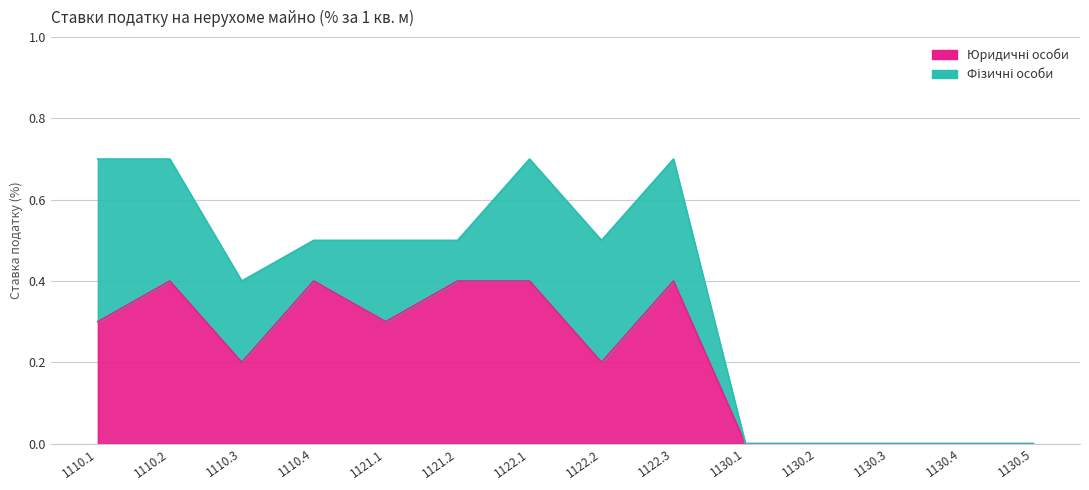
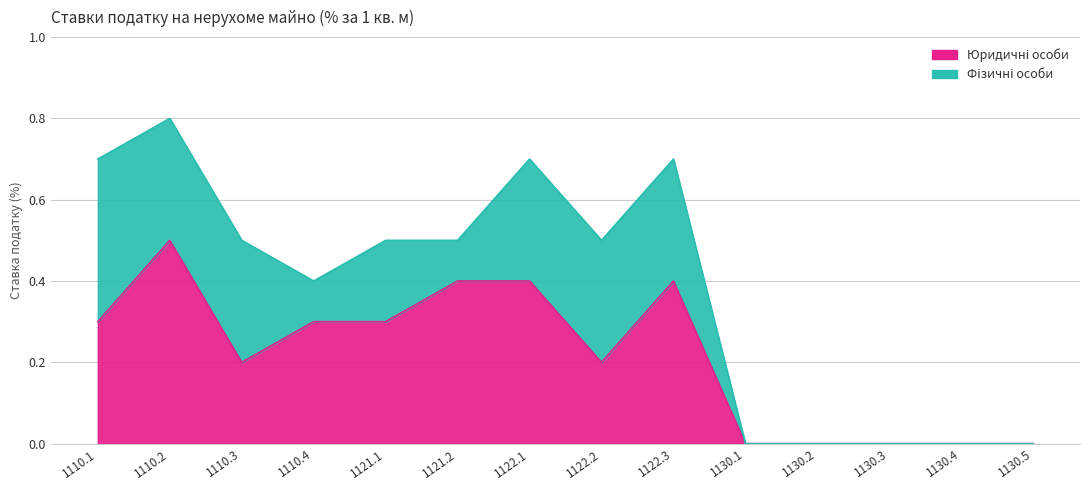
  {
    "Юридичні особи": {
      "1110.1": 0.3,
-     "1110.2": 0.4,
+     "1110.2": 0.5,
      "1110.3": 0.2,
-     "1110.4": 0.4,
+     "1110.4": 0.3,
      "1121.1": 0.3,
      "1121.2": 0.4,
      "1122.1": 0.4,
      "1122.2": 0.2,
      "1122.3": 0.4
    },
    "Фізичні особи": {
      "1110.1": 0.4,
      "1110.2": 0.3,
-     "1110.3": 0.2,
+     "1110.3": 0.3,
      "1110.4": 0.1,
      "1121.1": 0.2,
      "1121.2": 0.1,
      "1122.1": 0.3,
      "1122.2": 0.3,
      "1122.3": 0.3
    }
  }
